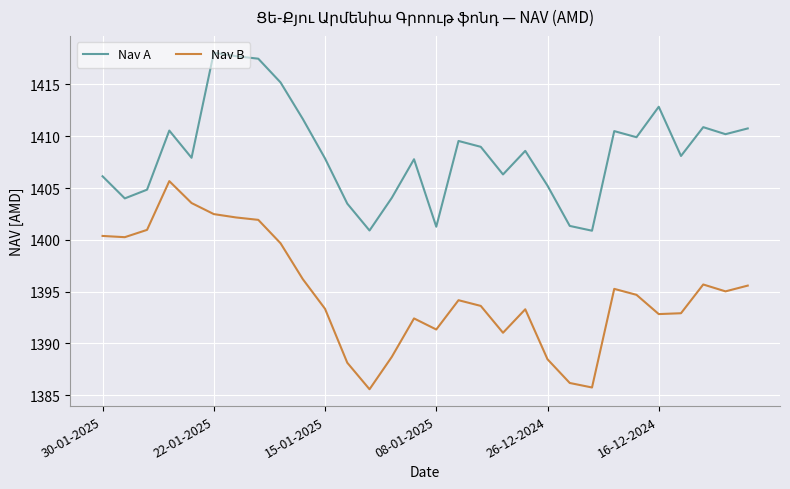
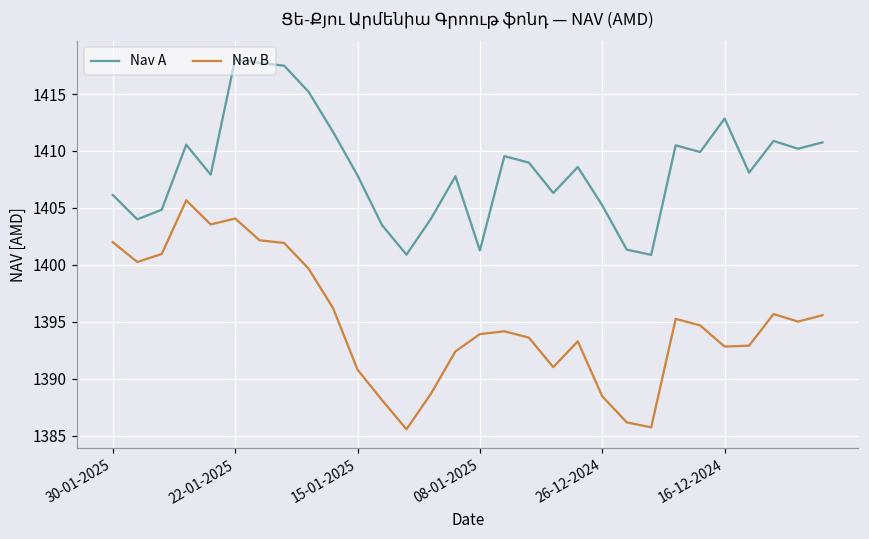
  {
    "Nav A": {
      "30-01-2025": 1406.1,
      "15-01-2025": 1407.9,
      "08-01-2025": 1401.3,
      "26-12-2024": 1405.2,
      "16-12-2024": 1412.8
    },
    "Nav B": {
-     "30-01-2025": 1400.4,
-     "22-01-2025": 1402.5,
-     "15-01-2025": 1393.3,
-     "08-01-2025": 1391.3,
+     "30-01-2025": 1402.0,
+     "22-01-2025": 1404.1,
+     "15-01-2025": 1390.8,
+     "08-01-2025": 1393.9,
      "26-12-2024": 1388.5,
      "16-12-2024": 1392.8
    }
  }
